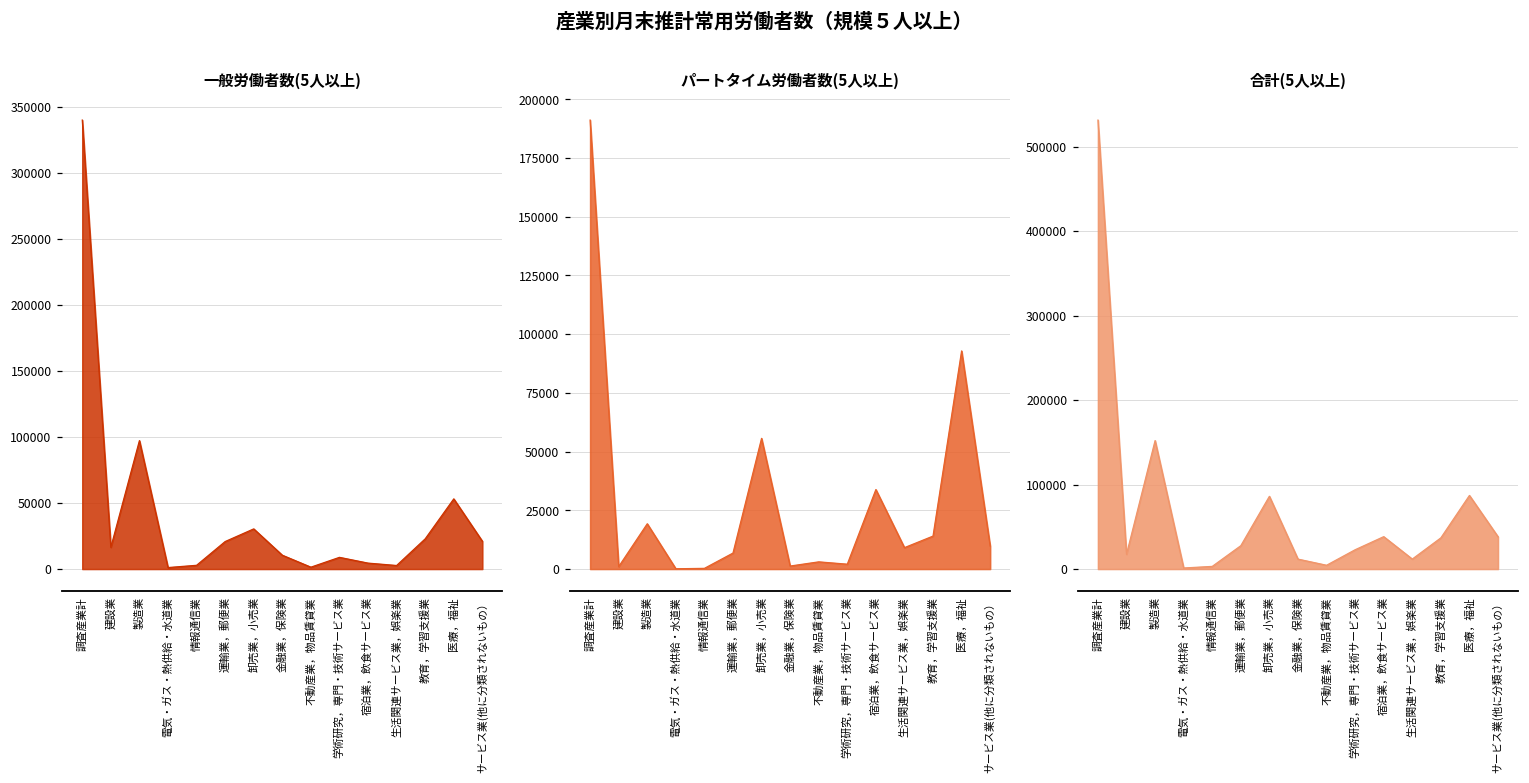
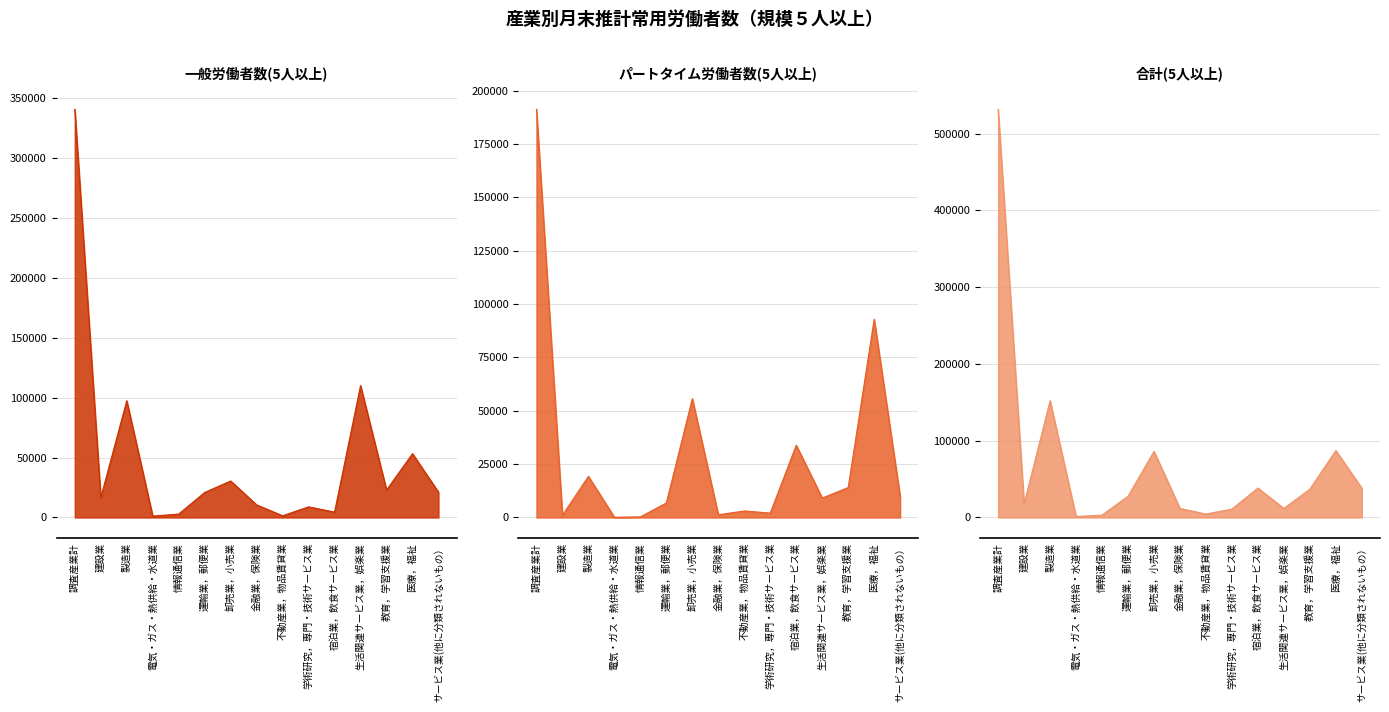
  {
    "一般労働者数(5人以上)": {
      "調査産業計": 340000,
      "建設業": 16000,
      "製造業": 97000,
      "電気・ガス・熱供給・水道業": 1000,
      "情報通信業": 3000,
      "運輸業，郵便業": 21000,
      "卸売業，小売業": 30000,
      "金融業，保険業": 10000,
      "不動産業，物品賃貸業": 1000,
      "学術研究，専門・技術サービス業": 9000,
      "宿泊業，飲食サービス業": 4000,
-     "生活関連サービス業，娯楽業": 3000,
+     "生活関連サービス業，娯楽業": 110000,
      "教育，学習支援業": 23000,
      "医療，福祉": 53000,
      "サービス業(他に分類されないもの）": 21000
    },
    "パートタイム労働者数(5人以上)": {
      "調査産業計": 191000,
      "建設業": 1000,
      "製造業": 19000,
      "電気・ガス・熱供給・水道業": 0,
      "情報通信業": 0,
      "運輸業，郵便業": 7000,
      "卸売業，小売業": 56000,
      "金融業，保険業": 1000,
      "不動産業，物品賃貸業": 3000,
      "学術研究，専門・技術サービス業": 2000,
      "宿泊業，飲食サービス業": 34000,
      "生活関連サービス業，娯楽業": 9000,
      "教育，学習支援業": 14000,
      "医療，福祉": 93000,
      "サービス業(他に分類されないもの）": 10000
    },
    "合計(5人以上)": {
      "調査産業計": 530000,
      "建設業": 20000,
      "製造業": 150000,
      "電気・ガス・熱供給・水道業": 0,
      "情報通信業": 0,
      "運輸業，郵便業": 30000,
      "卸売業，小売業": 90000,
      "金融業，保険業": 10000,
      "不動産業，物品賃貸業": 0,
-     "学術研究，専門・技術サービス業": 20000,
+     "学術研究，専門・技術サービス業": 10000,
      "宿泊業，飲食サービス業": 40000,
      "生活関連サービス業，娯楽業": 10000,
      "教育，学習支援業": 40000,
      "医療，福祉": 90000,
      "サービス業(他に分類されないもの）": 40000
    }
  }
